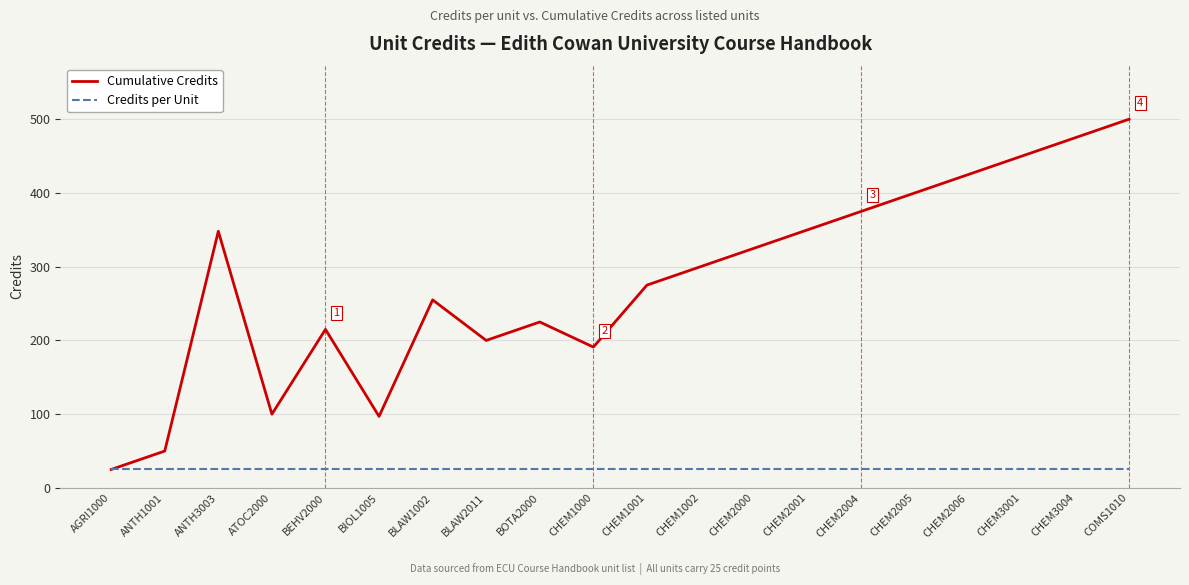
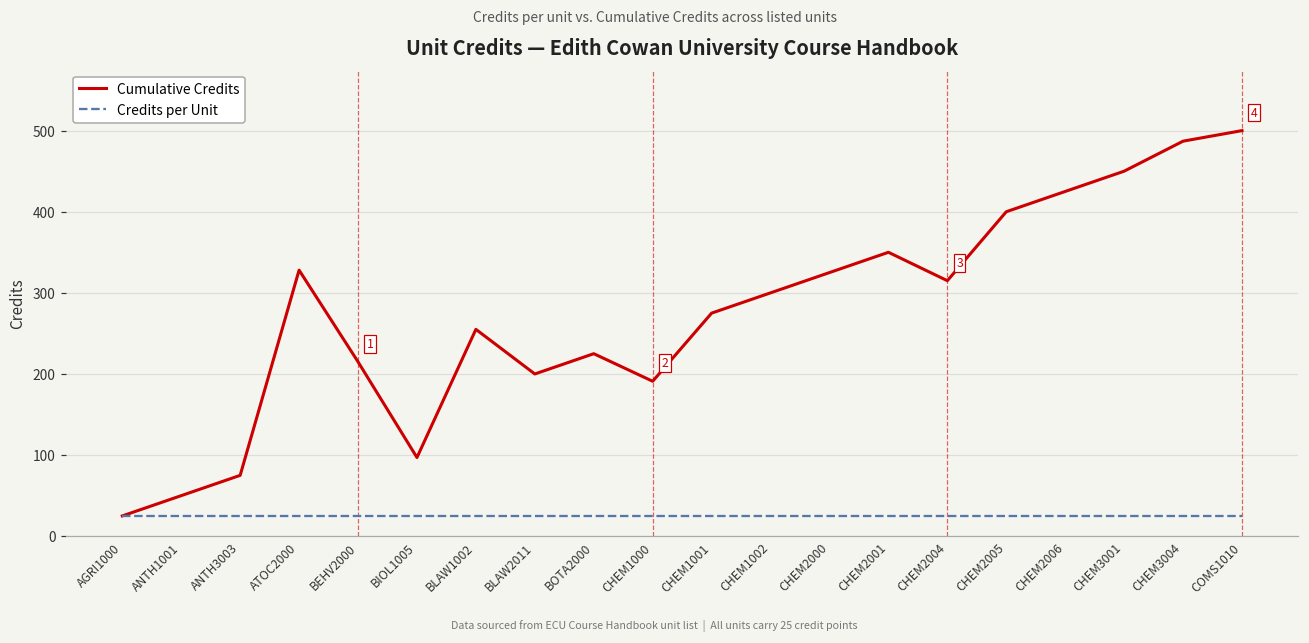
  {
    "Cumulative Credits": {
      "ANTH1001": 50,
-     "ANTH3003": 350,
-     "ATOC2000": 100,
+     "ANTH3003": 80,
+     "ATOC2000": 330,
      "BIOL1005": 100,
      "BLAW1002": 260,
      "BLAW2011": 200,
      "BOTA2000": 230,
      "CHEM1001": 280,
      "CHEM1002": 300,
      "CHEM2000": 330,
      "CHEM2001": 350,
-     "CHEM2004": 380,
+     "CHEM2004": 320,
      "CHEM2005": 400,
      "CHEM2006": 430,
      "CHEM3001": 450,
-     "CHEM3004": 480
+     "CHEM3004": 490
    },
    "Credits per Unit": {
      "ANTH1001": 30,
      "ANTH3003": 30,
      "ATOC2000": 30,
      "BEHV2000": 30,
      "BIOL1005": 30,
      "BLAW1002": 30,
      "BLAW2011": 30,
      "BOTA2000": 30,
      "CHEM1000": 30,
      "CHEM1001": 30,
      "CHEM1002": 30,
      "CHEM2000": 30,
      "CHEM2001": 30,
      "CHEM2004": 30,
      "CHEM2005": 30,
      "CHEM2006": 30,
      "CHEM3001": 30,
      "CHEM3004": 30,
      "COMS1010": 30
    }
  }
